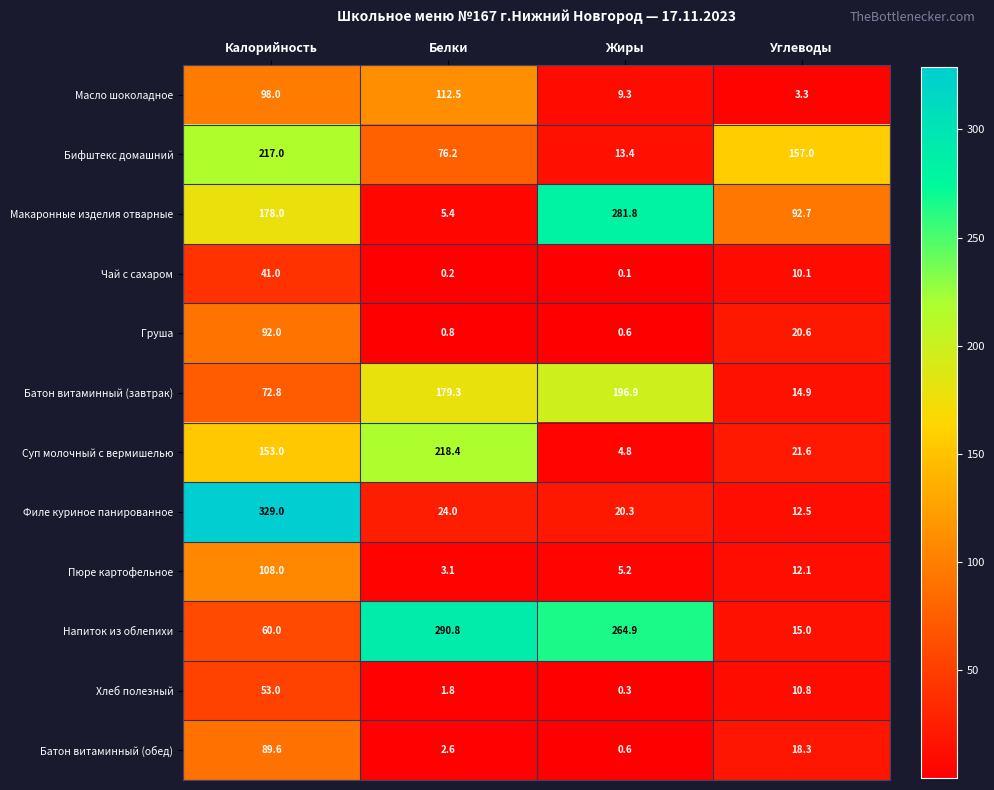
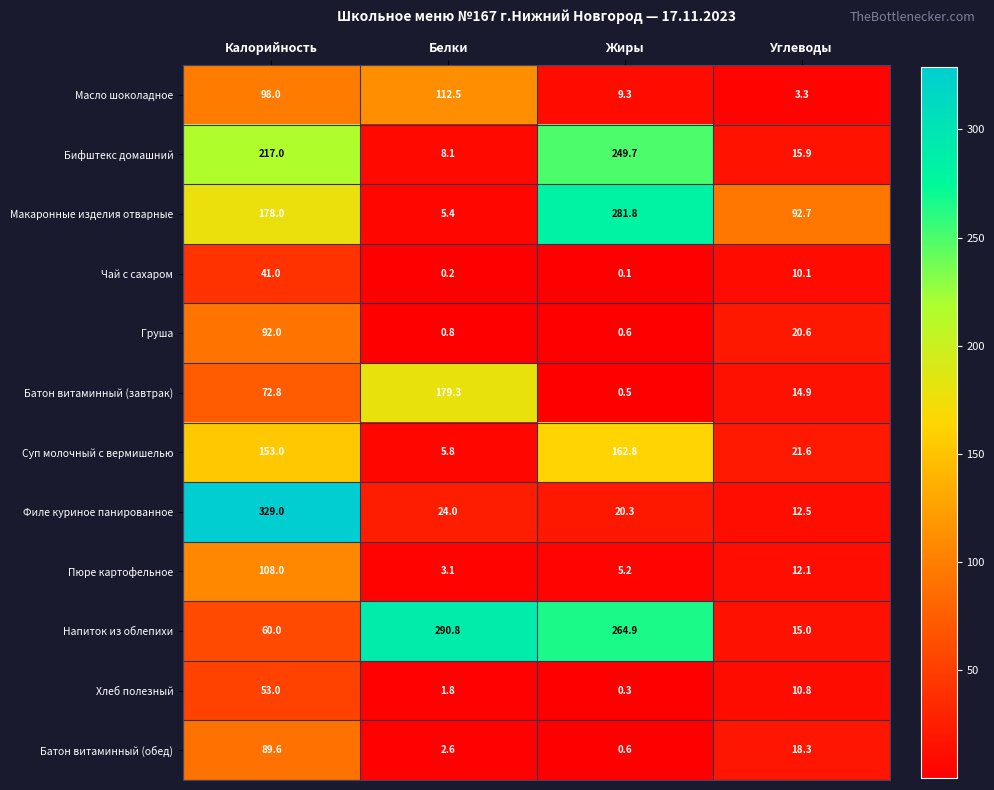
  {
    "Масло шоколадное": {
      "Калорийность": 98.0,
      "Белки": 112.5,
      "Жиры": 9.3,
      "Углеводы": 3.3
    },
    "Бифштекс домашний": {
      "Калорийность": 217.0,
-     "Белки": 76.2,
-     "Жиры": 13.4,
-     "Углеводы": 157.0
+     "Белки": 8.1,
+     "Жиры": 249.7,
+     "Углеводы": 15.9
    },
    "Макаронные изделия отварные": {
      "Калорийность": 178.0,
      "Белки": 5.4,
      "Жиры": 281.8,
      "Углеводы": 92.7
    },
    "Чай с сахаром": {
      "Калорийность": 41.0,
      "Белки": 0.2,
      "Жиры": 0.1,
      "Углеводы": 10.1
    },
    "Груша": {
      "Калорийность": 92.0,
      "Белки": 0.8,
      "Жиры": 0.6,
      "Углеводы": 20.6
    },
    "Батон витаминный (завтрак)": {
      "Калорийность": 72.8,
      "Белки": 179.3,
-     "Жиры": 196.9,
+     "Жиры": 0.5,
      "Углеводы": 14.9
    },
    "Суп молочный с вермишелью": {
      "Калорийность": 153.0,
-     "Белки": 218.4,
-     "Жиры": 4.8,
+     "Белки": 5.8,
+     "Жиры": 162.8,
      "Углеводы": 21.6
    },
    "Филе куриное панированное": {
      "Калорийность": 329.0,
      "Белки": 24.0,
      "Жиры": 20.3,
      "Углеводы": 12.5
    },
    "Пюре картофельное": {
      "Калорийность": 108.0,
      "Белки": 3.1,
      "Жиры": 5.2,
      "Углеводы": 12.1
    },
    "Напиток из облепихи": {
      "Калорийность": 60.0,
      "Белки": 290.8,
      "Жиры": 264.9,
      "Углеводы": 15.0
    },
    "Хлеб полезный": {
      "Калорийность": 53.0,
      "Белки": 1.8,
      "Жиры": 0.3,
      "Углеводы": 10.8
    },
    "Батон витаминный (обед)": {
      "Калорийность": 89.6,
      "Белки": 2.6,
      "Жиры": 0.6,
      "Углеводы": 18.3
    }
  }
